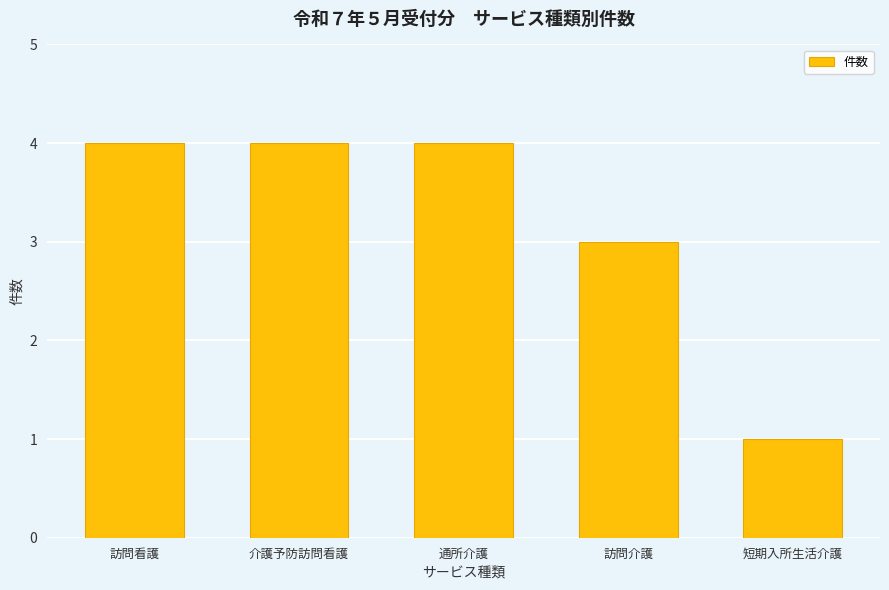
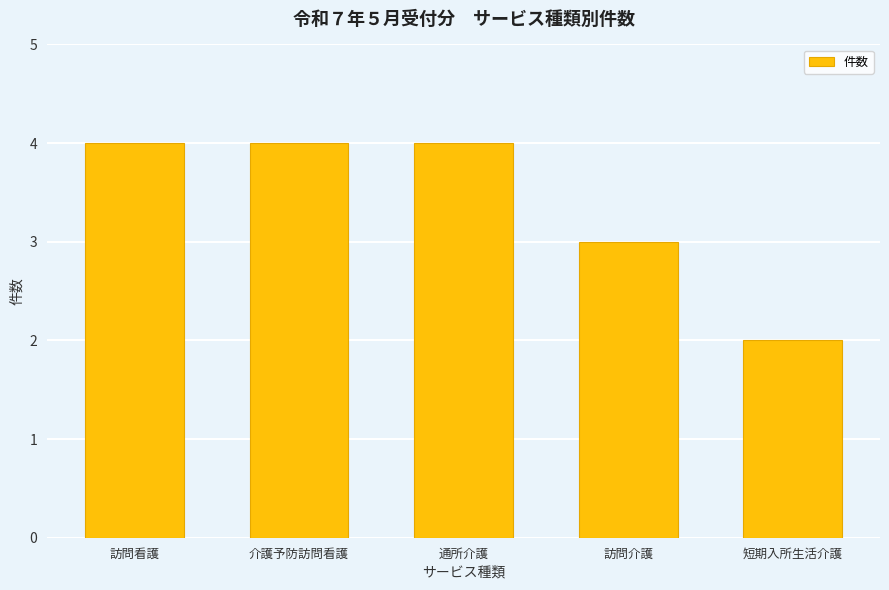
  {
    "訪問看護": 4,
    "介護予防訪問看護": 4,
    "通所介護": 4,
    "訪問介護": 3,
-   "短期入所生活介護": 1
+   "短期入所生活介護": 2
  }
